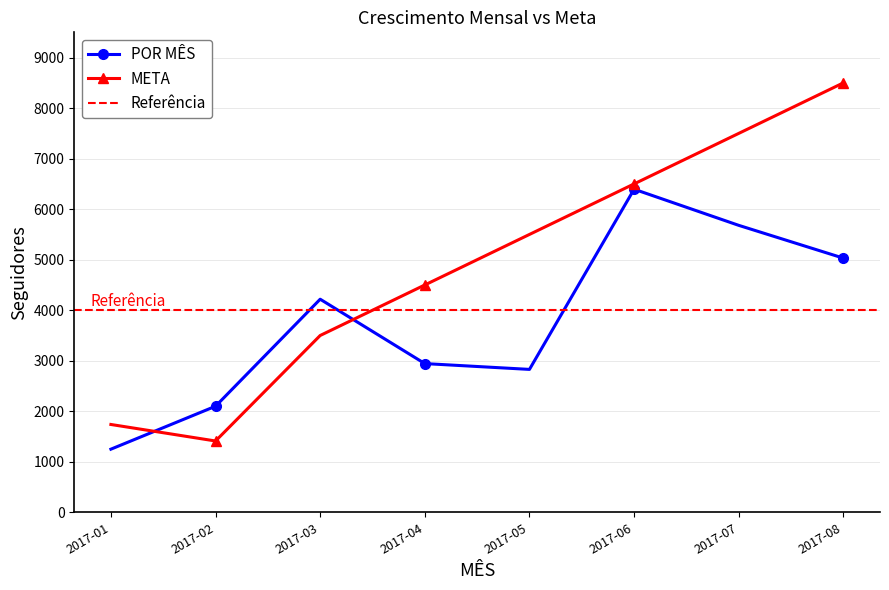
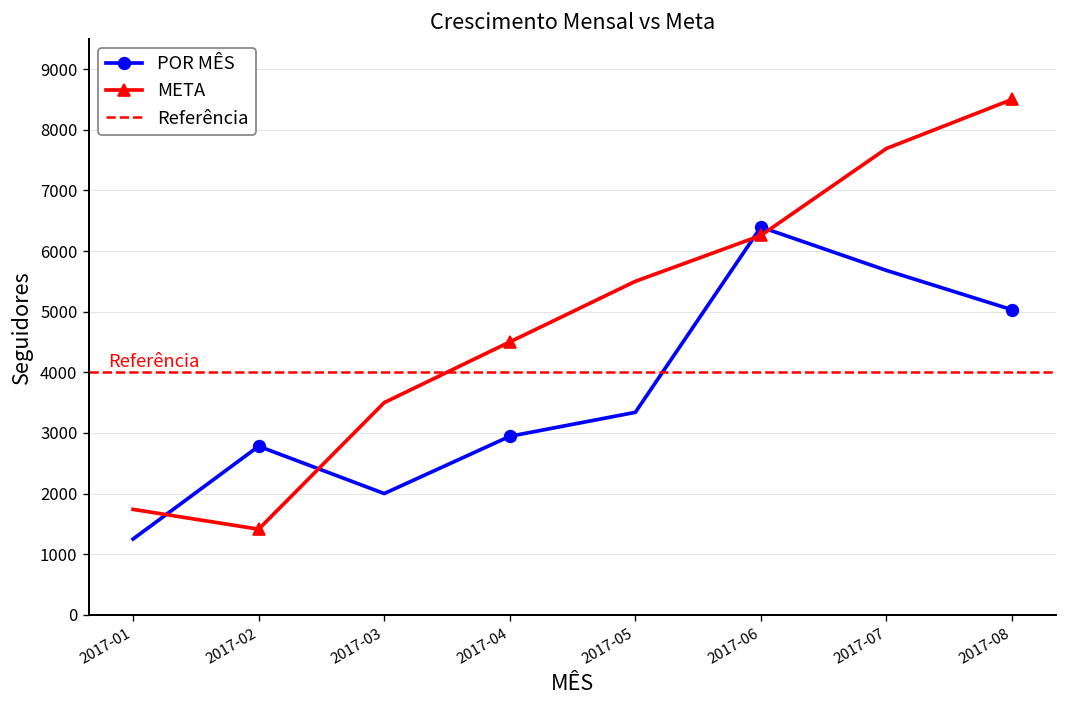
  {
    "POR MÊS": {
      "2017-01": 1300,
-     "2017-02": 2100,
-     "2017-03": 4200,
+     "2017-02": 2800,
+     "2017-03": 2000,
      "2017-04": 2900,
-     "2017-05": 2800,
+     "2017-05": 3300,
      "2017-06": 6400,
      "2017-07": 5700,
      "2017-08": 5000
    },
    "META": {
      "2017-01": 1700,
      "2017-02": 1400,
      "2017-03": 3500,
      "2017-04": 4500,
      "2017-05": 5500,
-     "2017-06": 6500,
-     "2017-07": 7500,
+     "2017-06": 6300,
+     "2017-07": 7700,
      "2017-08": 8500
    }
  }
